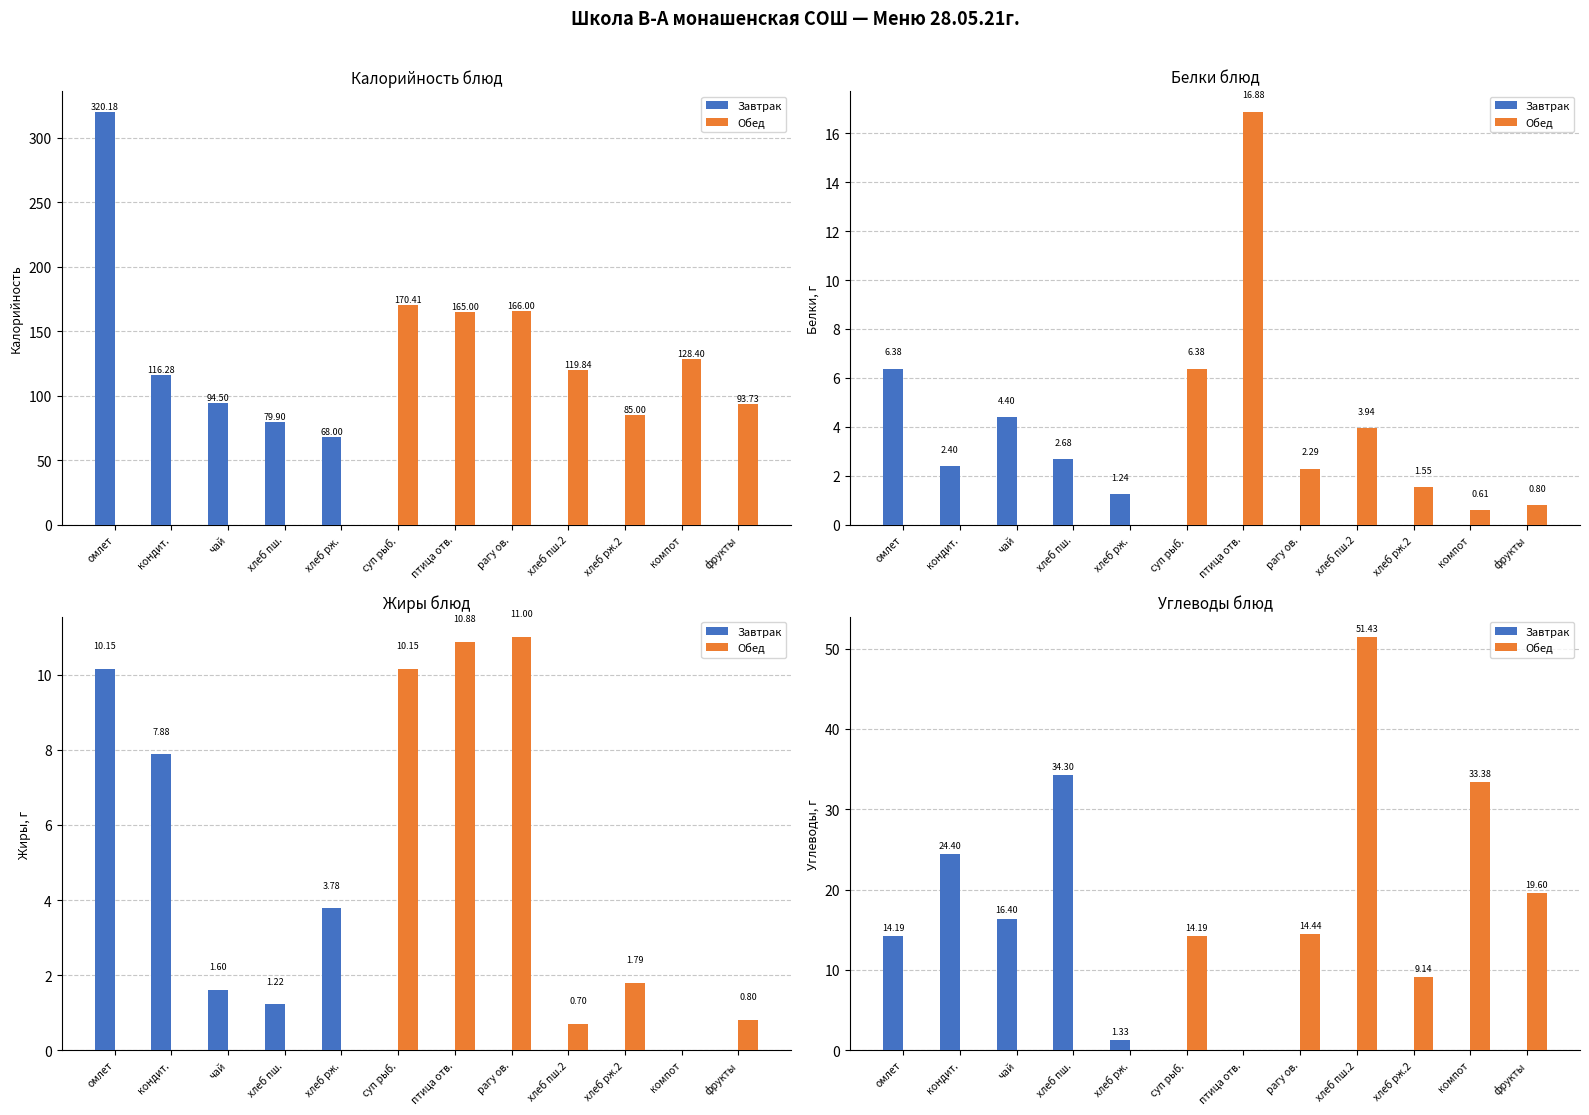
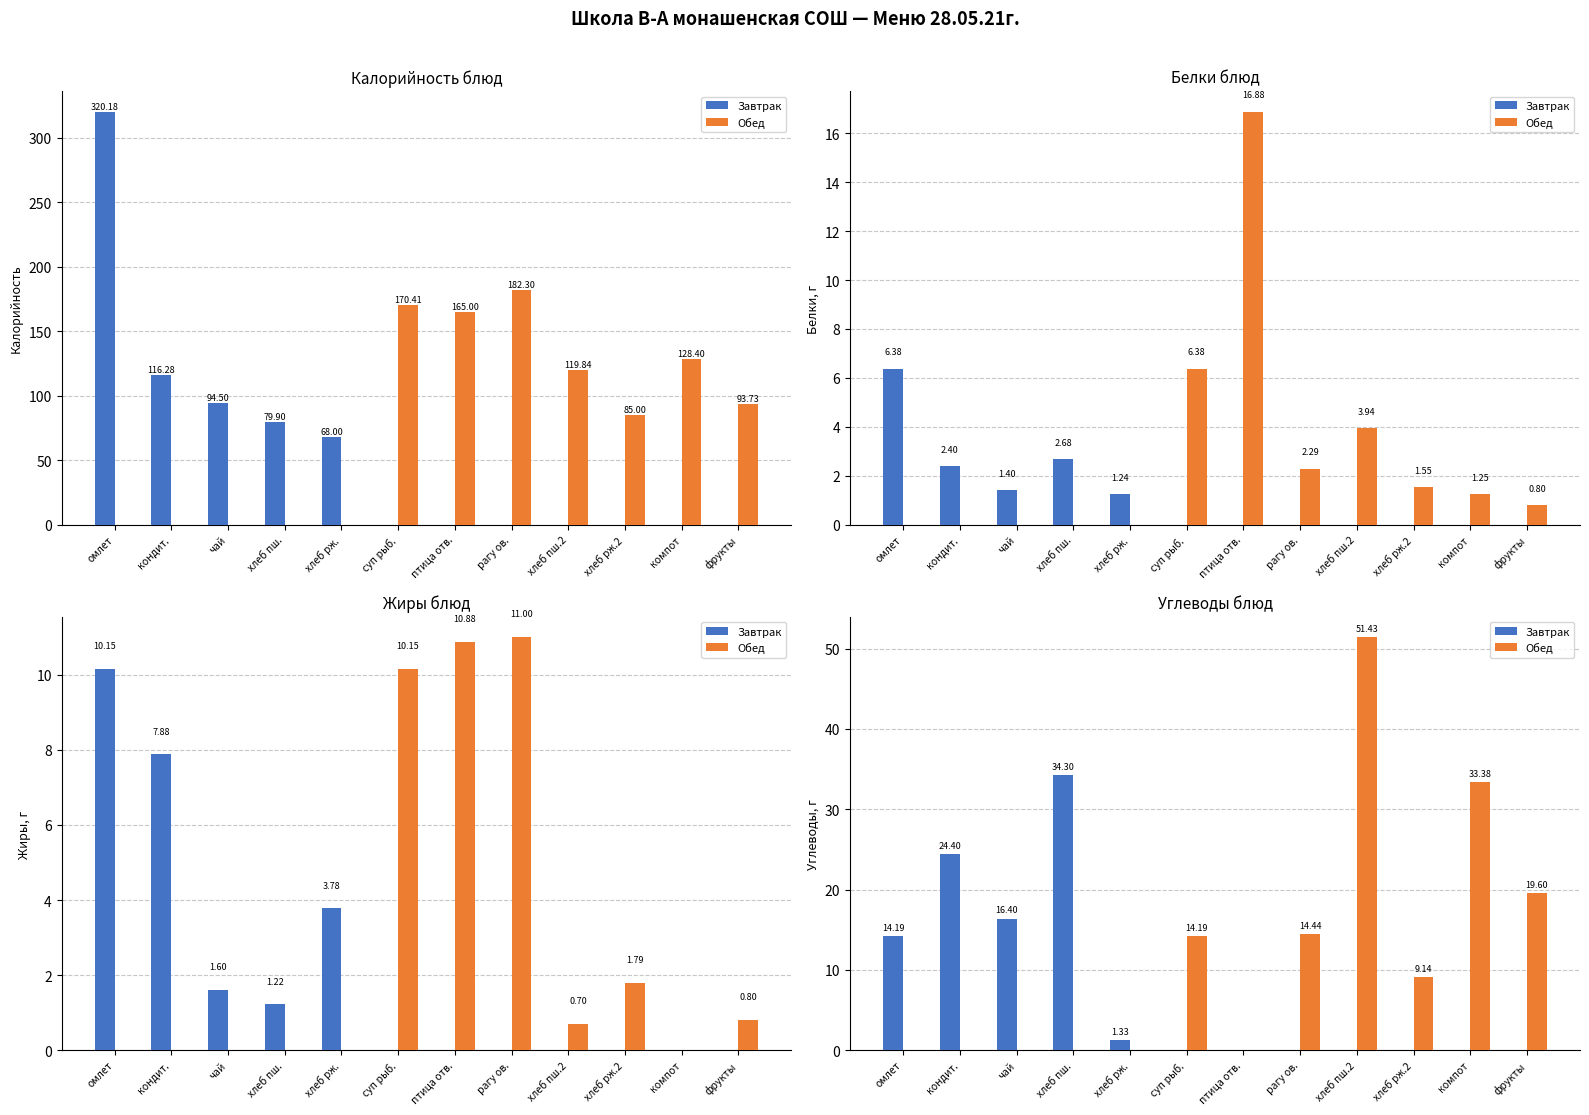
  {
    "Калорийность блюд": {
      "Завтрак": {
        "омлет": 320.18,
        "кондит.": 116.28,
        "чай": 94.50,
        "хлеб пш.": 79.90,
        "хлеб рж.": 68.00
      },
      "Обед": {
        "суп рыб.": 170.41,
        "птица отв.": 165.00,
-       "рагу ов.": 166.00,
+       "рагу ов.": 182.30,
        "хлеб пш.2": 119.84,
        "хлеб рж.2": 85.00,
        "компот": 128.40,
        "фрукты": 93.73
      }
    },
    "Белки блюд": {
      "Завтрак": {
        "омлет": 6.38,
        "кондит.": 2.40,
-       "чай": 4.40,
+       "чай": 1.40,
        "хлеб пш.": 2.68,
        "хлеб рж.": 1.24
      },
      "Обед": {
        "суп рыб.": 6.38,
        "птица отв.": 16.88,
        "рагу ов.": 2.29,
        "хлеб пш.2": 3.94,
        "хлеб рж.2": 1.55,
-       "компот": 0.61,
+       "компот": 1.25,
        "фрукты": 0.80
      }
    },
    "Жиры блюд": {
      "Завтрак": {
        "омлет": 10.15,
        "кондит.": 7.88,
        "чай": 1.60,
        "хлеб пш.": 1.22,
        "хлеб рж.": 3.78
      },
      "Обед": {
        "суп рыб.": 10.15,
        "птица отв.": 10.88,
        "рагу ов.": 11.00,
        "хлеб пш.2": 0.70,
        "хлеб рж.2": 1.79,
        "фрукты": 0.80
      }
    },
    "Углеводы блюд": {
      "Завтрак": {
        "омлет": 14.19,
        "кондит.": 24.40,
        "чай": 16.40,
        "хлеб пш.": 34.30,
        "хлеб рж.": 1.33
      },
      "Обед": {
        "суп рыб.": 14.19,
        "рагу ов.": 14.44,
        "хлеб пш.2": 51.43,
        "хлеб рж.2": 9.14,
        "компот": 33.38,
        "фрукты": 19.60
      }
    }
  }
